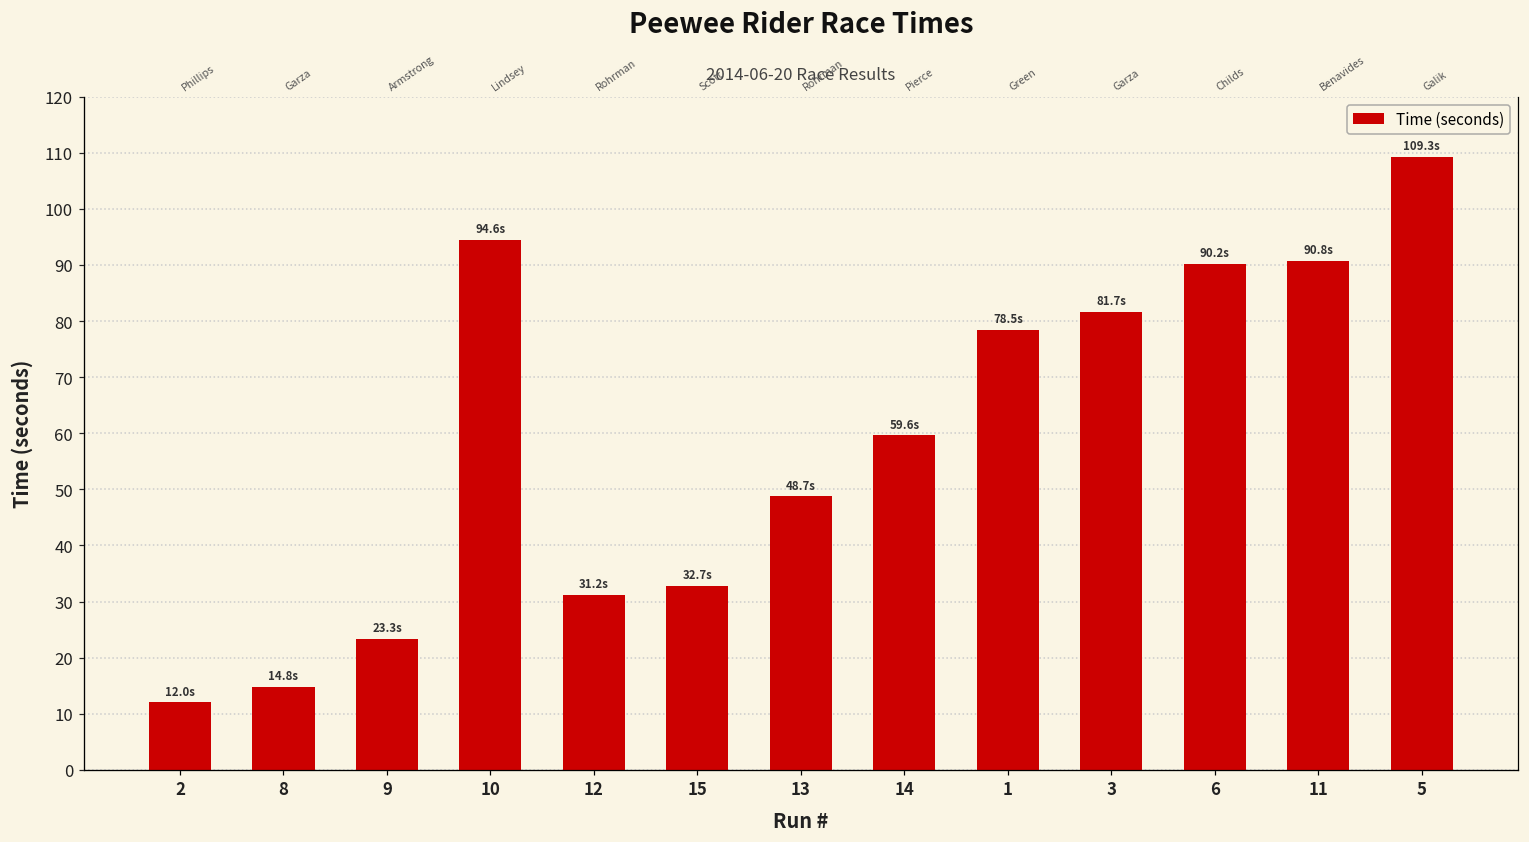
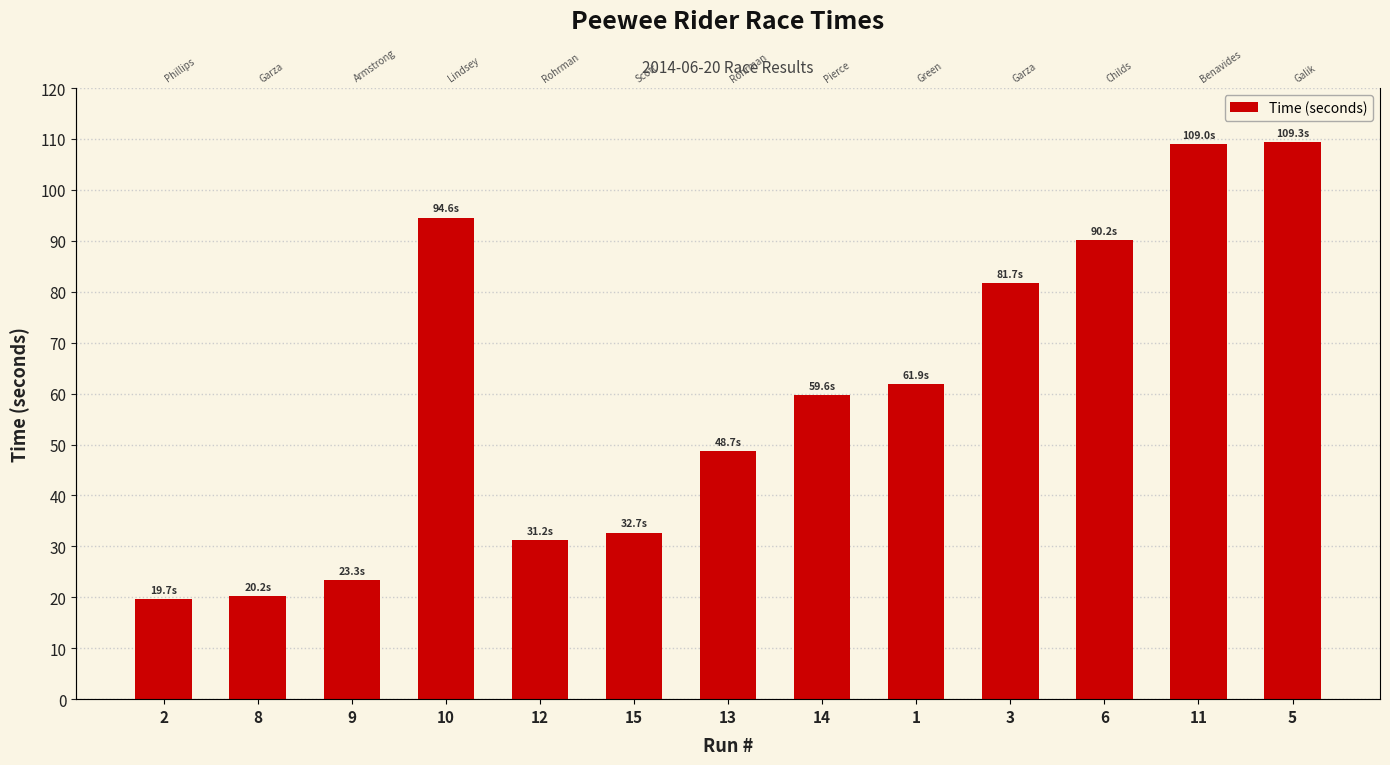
  {
-   "2": "12.0s",
-   "8": "14.8s",
+   "2": "19.7s",
+   "8": "20.2s",
    "9": "23.3s",
    "10": "94.6s",
    "12": "31.2s",
    "15": "32.7s",
    "13": "48.7s",
    "14": "59.6s",
-   "1": "78.5s",
+   "1": "61.9s",
    "3": "81.7s",
    "6": "90.2s",
-   "11": "90.8s",
+   "11": "109.0s",
    "5": "109.3s"
  }
